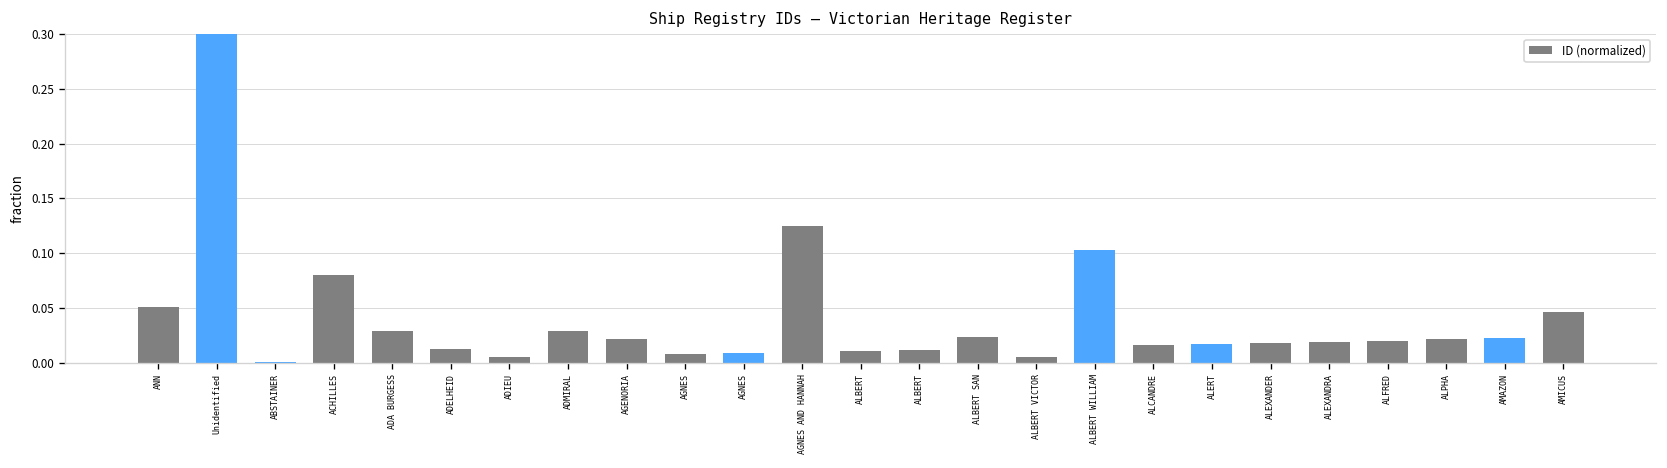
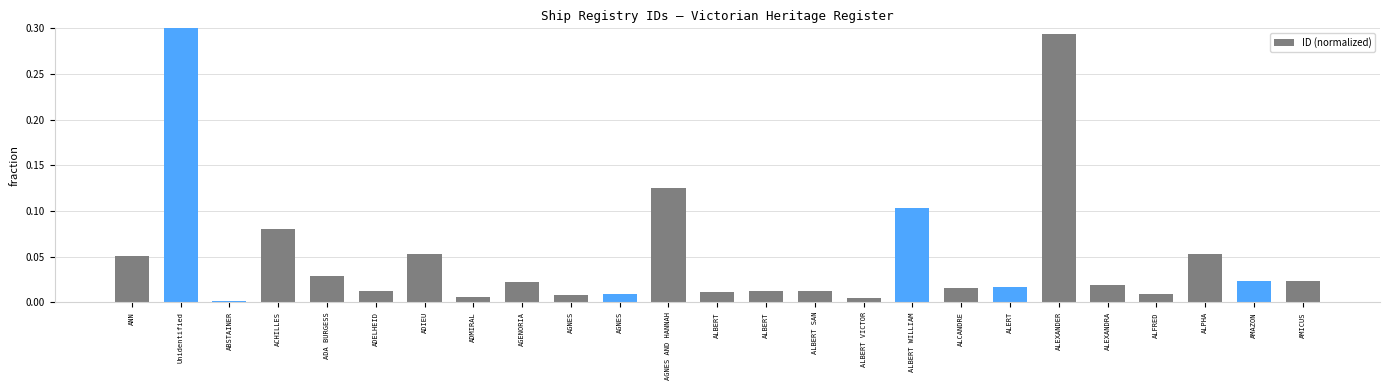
  {
    "ANN": 0.05,
    "ACHILLES": 0.08,
    "ADA BURGESS": 0.03,
    "ADELHEID": 0.01,
-   "ADIEU": 0.00,
-   "ADMIRAL": 0.03,
+   "ADIEU": 0.05,
+   "ADMIRAL": 0.01,
    "AGENORIA": 0.02,
    "AGNES AND HANNAH": 0.12,
-   "ALBERT SAN": 0.02,
+   "ALBERT SAN": 0.01,
    "ALBERT VICTOR": 0.00,
    "ALBERT WILLIAM": 0.10,
    "ALCANDRE": 0.02,
    "ALERT": 0.02,
-   "ALEXANDER": 0.02,
+   "ALEXANDER": 0.29,
    "ALEXANDRA": 0.02,
-   "ALFRED": 0.02,
-   "ALPHA": 0.02,
+   "ALFRED": 0.01,
+   "ALPHA": 0.05,
    "AMAZON": 0.02,
-   "AMICUS": 0.05
+   "AMICUS": 0.02
  }
